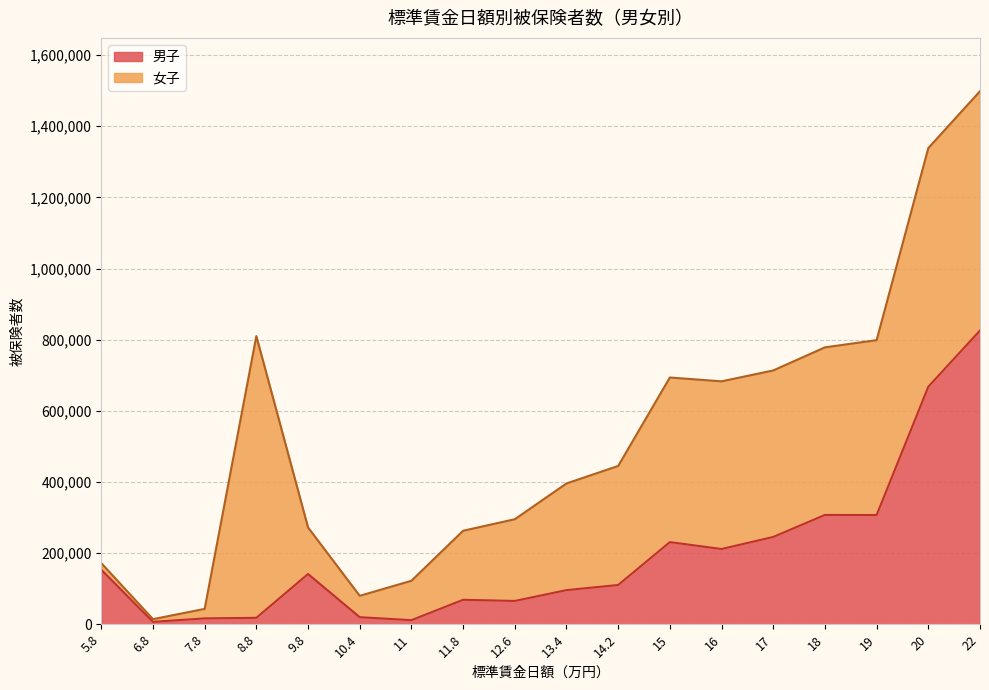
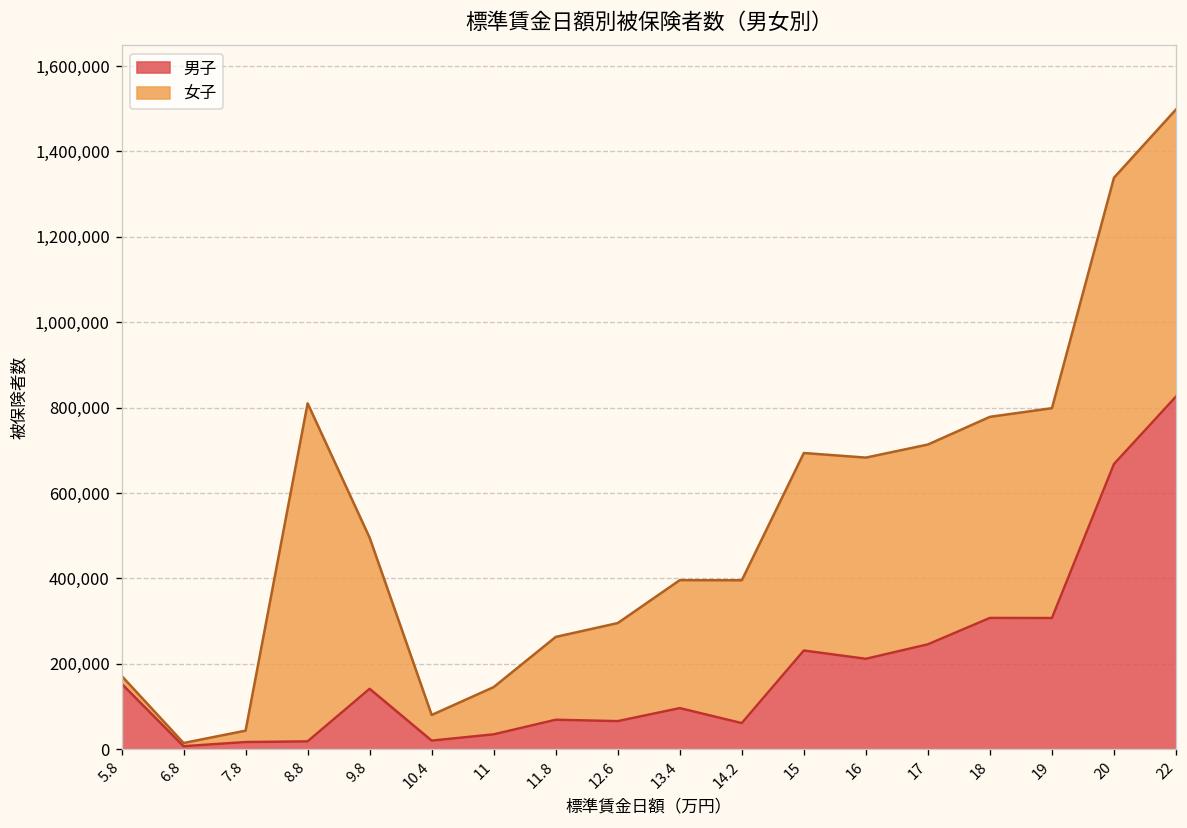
  {
    "男子": {
      "5.8": "150,000",
      "6.8": "10,000",
      "7.8": "20,000",
      "8.8": "20,000",
      "9.8": "140,000",
      "10.4": "20,000",
-     "11": "10,000",
+     "11": "30,000",
      "11.8": "70,000",
      "12.6": "70,000",
      "13.4": "100,000",
-     "14.2": "110,000",
+     "14.2": "60,000",
      "15": "230,000",
      "16": "210,000",
      "17": "250,000",
      "18": "310,000",
      "19": "310,000",
      "20": "670,000",
      "22": "830,000"
    },
    "女子": {
      "5.8": "20,000",
      "6.8": "10,000",
      "7.8": "30,000",
      "8.8": "790,000",
-     "9.8": "130,000",
+     "9.8": "350,000",
      "10.4": "60,000",
      "11": "110,000",
      "11.8": "190,000",
      "12.6": "230,000",
      "13.4": "300,000",
      "14.2": "330,000",
      "15": "460,000",
      "16": "470,000",
      "17": "470,000",
      "18": "470,000",
      "19": "490,000",
      "20": "670,000",
      "22": "670,000"
    }
  }
